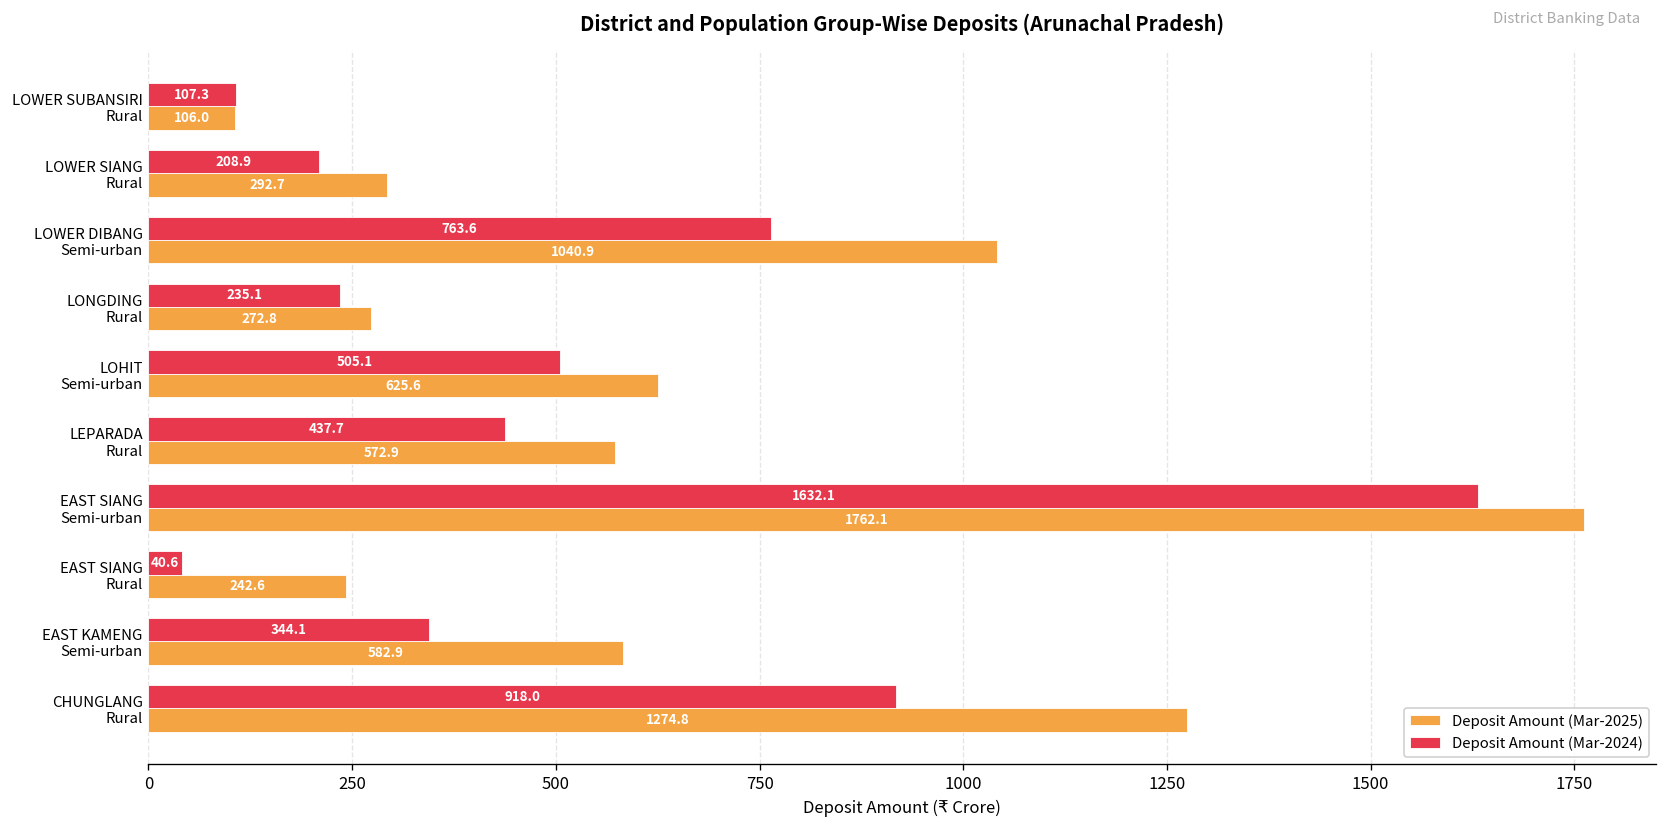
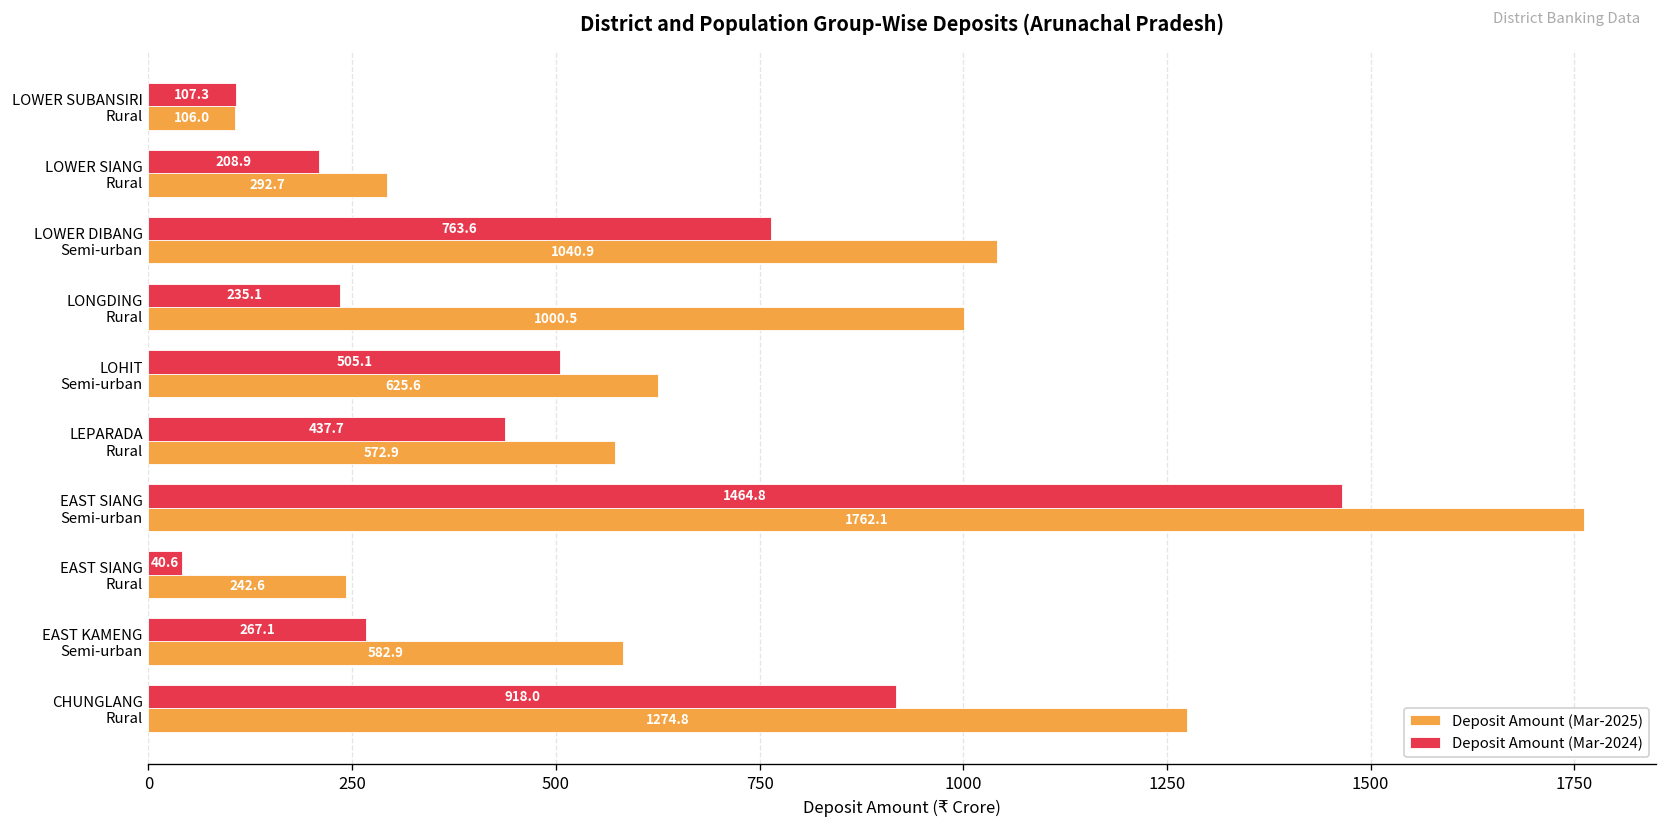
  {
    "Deposit Amount (Mar-2025)": {
      "LOWER SUBANSIRI Rural": 106.0,
      "LOWER SIANG Rural": 292.7,
      "LOWER DIBANG Semi-urban": 1040.9,
-     "LONGDING Rural": 272.8,
+     "LONGDING Rural": 1000.5,
      "LOHIT Semi-urban": 625.6,
      "LEPARADA Rural": 572.9,
      "EAST SIANG Semi-urban": 1762.1,
      "EAST SIANG Rural": 242.6,
      "EAST KAMENG Semi-urban": 582.9,
      "CHUNGLANG Rural": 1274.8
    },
    "Deposit Amount (Mar-2024)": {
      "LOWER SUBANSIRI Rural": 107.3,
      "LOWER SIANG Rural": 208.9,
      "LOWER DIBANG Semi-urban": 763.6,
      "LONGDING Rural": 235.1,
      "LOHIT Semi-urban": 505.1,
      "LEPARADA Rural": 437.7,
-     "EAST SIANG Semi-urban": 1632.1,
+     "EAST SIANG Semi-urban": 1464.8,
      "EAST SIANG Rural": 40.6,
-     "EAST KAMENG Semi-urban": 344.1,
+     "EAST KAMENG Semi-urban": 267.1,
      "CHUNGLANG Rural": 918.0
    }
  }
